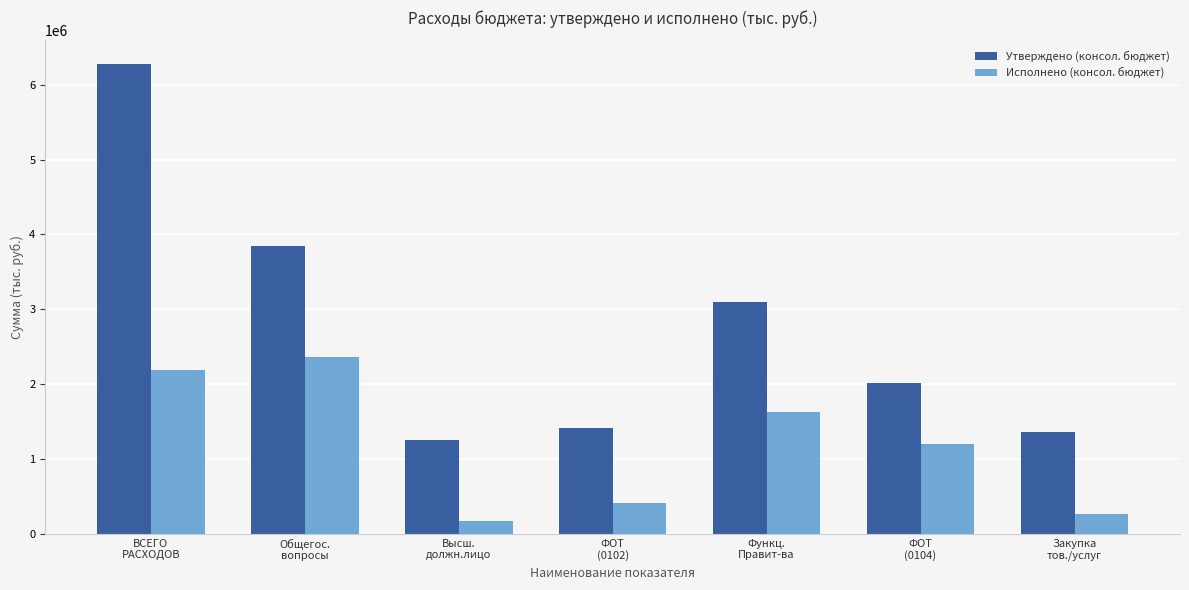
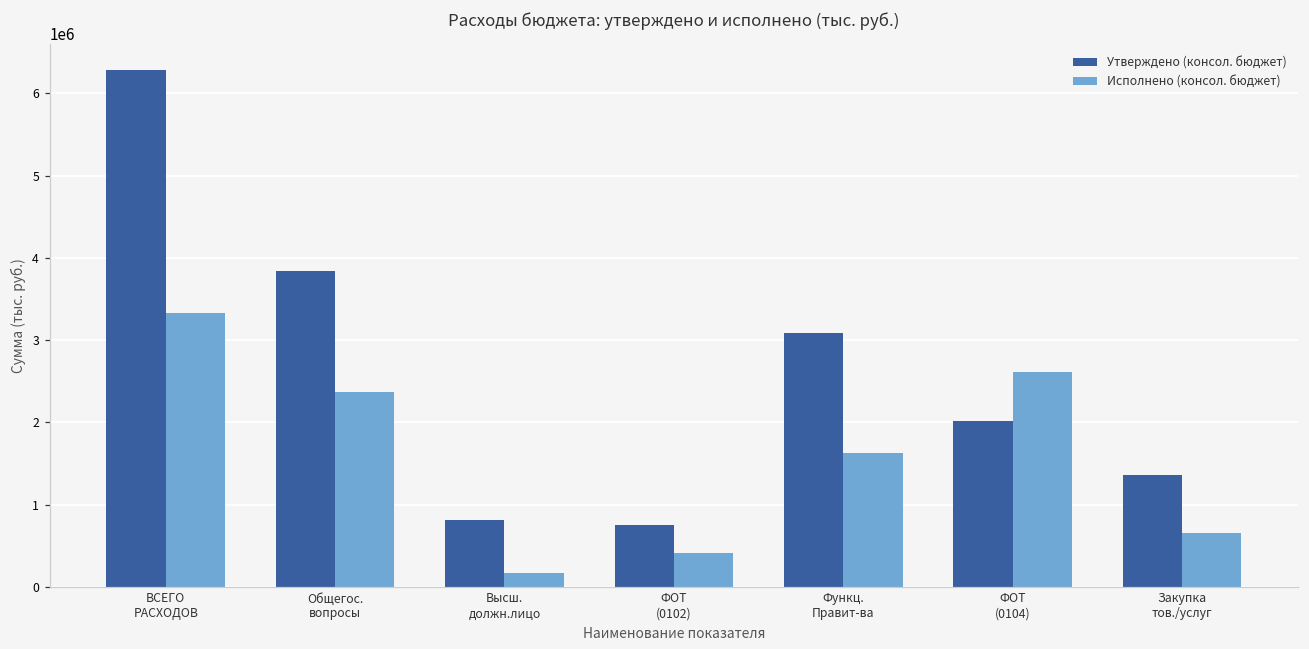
  {
    "Утверждено (консол. бюджет)": {
      "ВСЕГО РАСХОДОВ": 6300000,
      "Общегос. вопросы": 3800000,
-     "Высш. должн.лицо": 1200000,
-     "ФОТ (0102)": 1400000,
+     "Высш. должн.лицо": 800000,
+     "ФОТ (0102)": 800000,
      "Функц. Правит-ва": 3100000,
      "ФОТ (0104)": 2000000,
      "Закупка тов./услуг": 1400000
    },
    "Исполнено (консол. бюджет)": {
-     "ВСЕГО РАСХОДОВ": 2200000,
+     "ВСЕГО РАСХОДОВ": 3300000,
      "Общегос. вопросы": 2400000,
      "Высш. должн.лицо": 200000,
      "ФОТ (0102)": 400000,
      "Функц. Правит-ва": 1600000,
-     "ФОТ (0104)": 1200000,
-     "Закупка тов./услуг": 300000
+     "ФОТ (0104)": 2600000,
+     "Закупка тов./услуг": 700000
    }
  }
